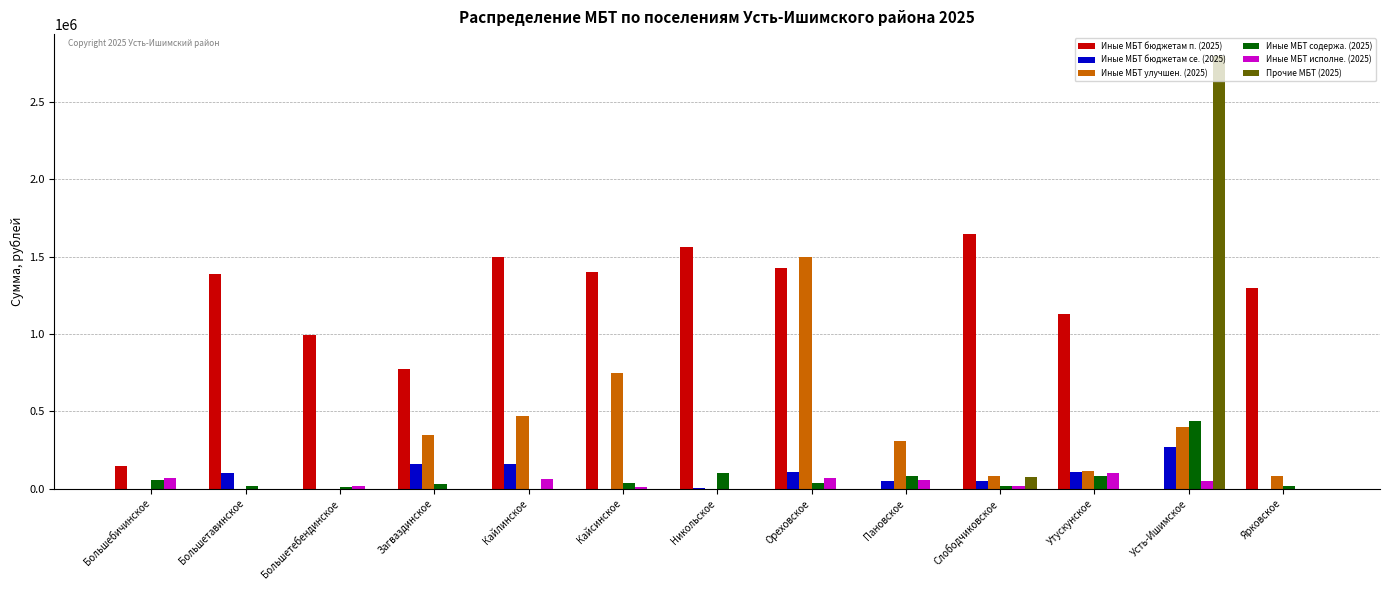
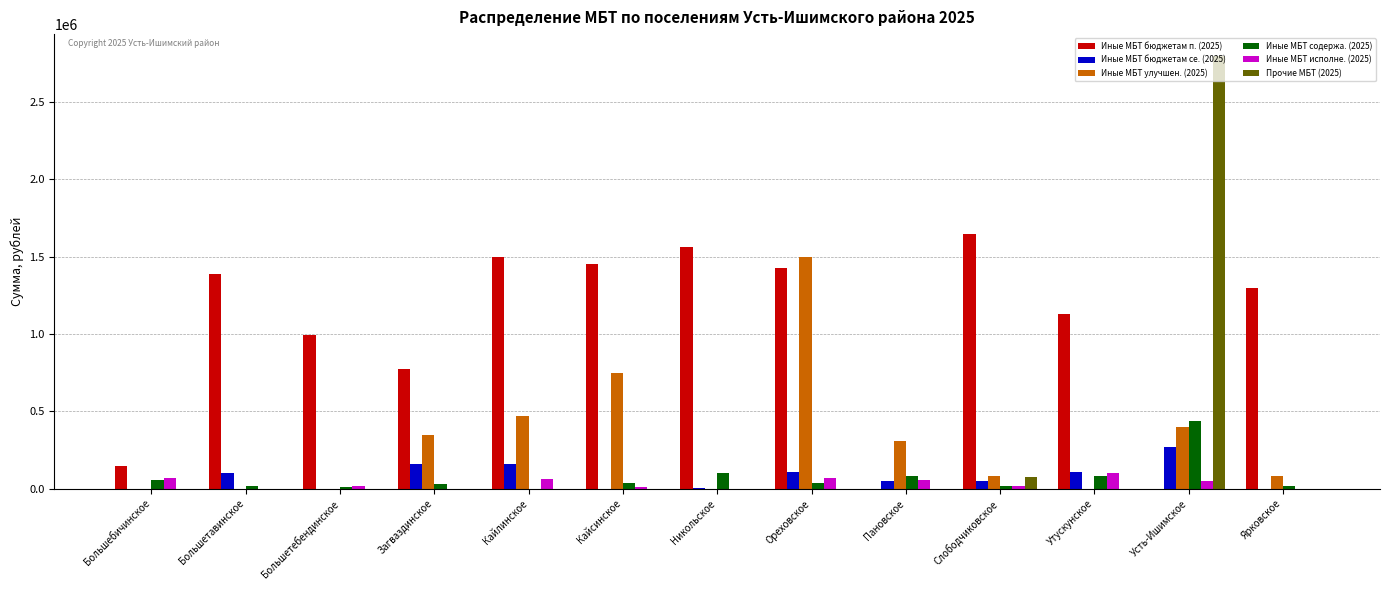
  {
    "Иные МБТ бюджетам п. (2025)": {
      "Большебичинское": 150000,
      "Большетавинское": 1390000,
      "Большетебендинское": 990000,
      "Загваздинское": 770000,
      "Кайлинское": 1500000,
-     "Кайсинское": 1400000,
+     "Кайсинское": 1450000,
      "Никольское": 1560000,
      "Ореховское": 1430000,
      "Пановское": 0,
      "Слободчиковское": 1650000,
      "Утускунское": 1130000,
      "Усть-Ишимское": 0,
      "Ярковское": 1300000
    },
    "Иные МБТ бюджетам се. (2025)": {
      "Большебичинское": 0,
      "Большетавинское": 100000,
      "Большетебендинское": 0,
      "Загваздинское": 160000,
      "Кайлинское": 160000,
      "Кайсинское": 0,
      "Ореховское": 110000,
      "Пановское": 50000,
      "Слободчиковское": 50000,
      "Утускунское": 110000,
      "Усть-Ишимское": 270000,
      "Ярковское": 0
    },
    "Иные МБТ улучшен. (2025)": {
      "Большебичинское": 0,
      "Большетавинское": 0,
      "Большетебендинское": 0,
      "Загваздинское": 350000,
      "Кайлинское": 470000,
      "Кайсинское": 750000,
      "Никольское": 0,
      "Ореховское": 1500000,
      "Пановское": 310000,
      "Слободчиковское": 80000,
-     "Утускунское": 110000,
+     "Утускунское": 0,
      "Усть-Ишимское": 400000,
      "Ярковское": 80000
    },
    "Иные МБТ содержа. (2025)": {
      "Большебичинское": 60000,
      "Загваздинское": 30000,
      "Кайлинское": 0,
      "Кайсинское": 40000,
      "Никольское": 100000,
      "Ореховское": 40000,
      "Пановское": 90000,
      "Слободчиковское": 20000,
      "Утускунское": 80000,
      "Усть-Ишимское": 440000,
      "Ярковское": 20000
    },
    "Иные МБТ исполне. (2025)": {
      "Большебичинское": 70000,
      "Большетавинское": 0,
      "Большетебендинское": 20000,
      "Загваздинское": 0,
      "Кайлинское": 60000,
      "Никольское": 0,
      "Ореховское": 70000,
      "Пановское": 60000,
      "Слободчиковское": 20000,
      "Утускунское": 100000,
      "Усть-Ишимское": 50000,
      "Ярковское": 0
    },
    "Прочие МБТ (2025)": {
      "Большебичинское": 0,
      "Большетавинское": 0,
      "Большетебендинское": 0,
      "Загваздинское": 0,
      "Кайлинское": 0,
      "Кайсинское": 0,
      "Никольское": 0,
      "Ореховское": 0,
      "Пановское": 0,
      "Слободчиковское": 80000,
      "Утускунское": 0,
      "Ярковское": 0
    }
  }
